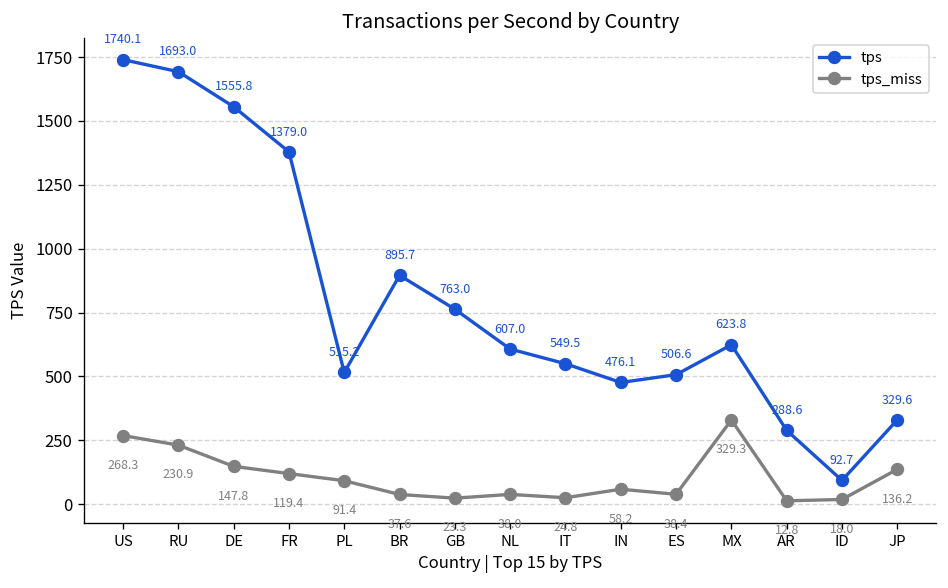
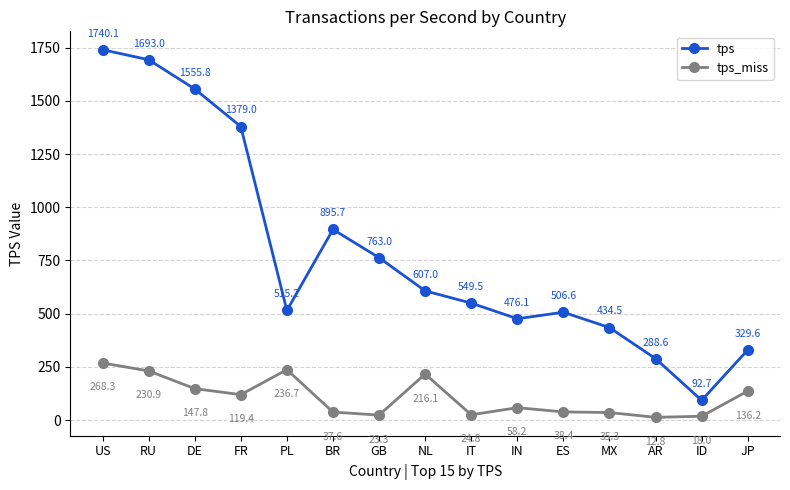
  {
    "tps": {
      "US": 1740.1,
      "RU": 1693.0,
      "DE": 1555.8,
      "FR": 1379.0,
      "PL": 515.2,
      "BR": 895.7,
      "GB": 763.0,
      "NL": 607.0,
      "IT": 549.5,
      "IN": 476.1,
      "ES": 506.6,
-     "MX": 623.8,
+     "MX": 434.5,
      "AR": 288.6,
      "ID": 92.7,
      "JP": 329.6
    },
    "tps_miss": {
      "US": 268.3,
      "RU": 230.9,
      "DE": 147.8,
      "FR": 119.4,
-     "PL": 91.4,
+     "PL": 236.7,
      "BR": 37.6,
      "GB": 23.3,
-     "NL": 38.0,
+     "NL": 216.1,
      "IT": 24.8,
      "IN": 58.2,
      "ES": 38.4,
-     "MX": 329.3,
+     "MX": 35.3,
      "AR": 12.8,
      "ID": 18.0,
      "JP": 136.2
    }
  }
